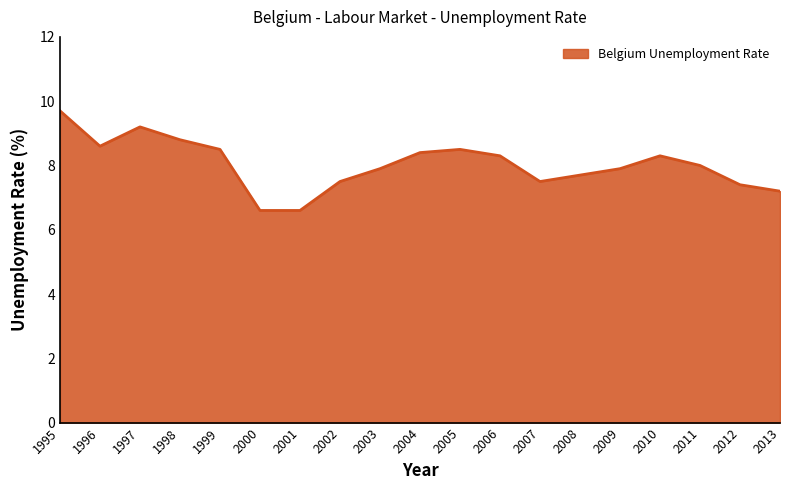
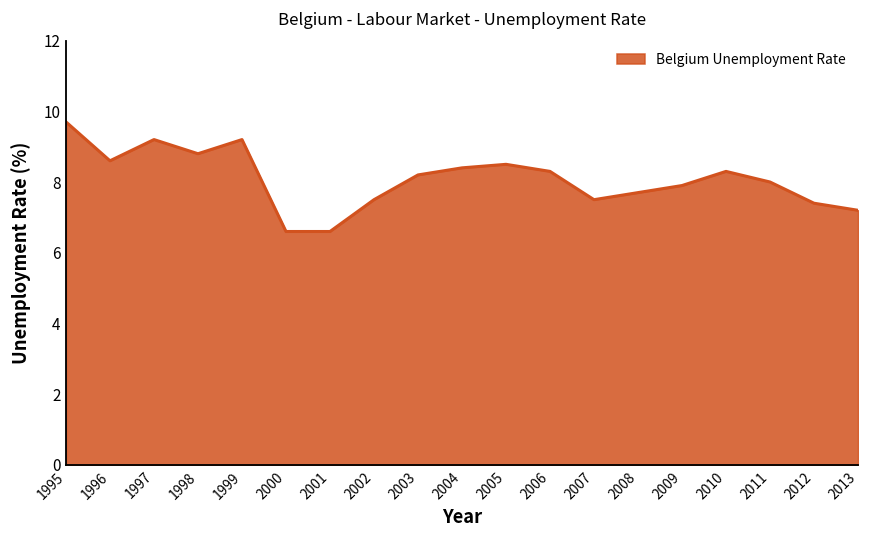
  {
    "1995": 9.7,
    "1996": 8.6,
    "1997": 9.2,
    "1998": 8.8,
-   "1999": 8.5,
+   "1999": 9.2,
    "2000": 6.6,
    "2001": 6.6,
    "2002": 7.5,
-   "2003": 7.9,
+   "2003": 8.2,
    "2004": 8.4,
    "2005": 8.5,
    "2006": 8.3,
    "2007": 7.5,
    "2008": 7.7,
    "2009": 7.9,
    "2010": 8.3,
    "2011": 8.0,
    "2012": 7.4,
    "2013": 7.2
  }
